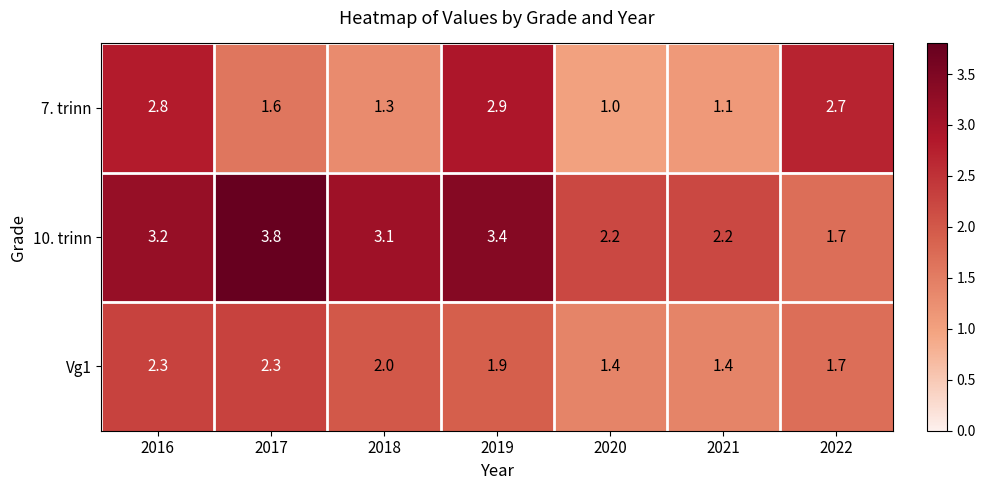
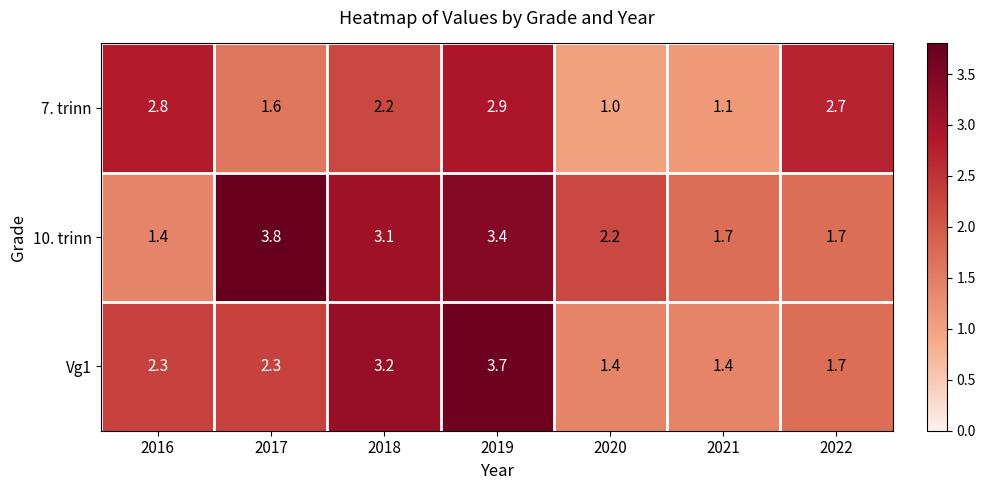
  {
    "7. trinn": {
      "2016": 2.8,
      "2017": 1.6,
-     "2018": 1.3,
+     "2018": 2.2,
      "2019": 2.9,
      "2020": 1.0,
      "2021": 1.1,
      "2022": 2.7
    },
    "10. trinn": {
-     "2016": 3.2,
+     "2016": 1.4,
      "2017": 3.8,
      "2018": 3.1,
      "2019": 3.4,
      "2020": 2.2,
-     "2021": 2.2,
+     "2021": 1.7,
      "2022": 1.7
    },
    "Vg1": {
      "2016": 2.3,
      "2017": 2.3,
-     "2018": 2.0,
-     "2019": 1.9,
+     "2018": 3.2,
+     "2019": 3.7,
      "2020": 1.4,
      "2021": 1.4,
      "2022": 1.7
    }
  }
